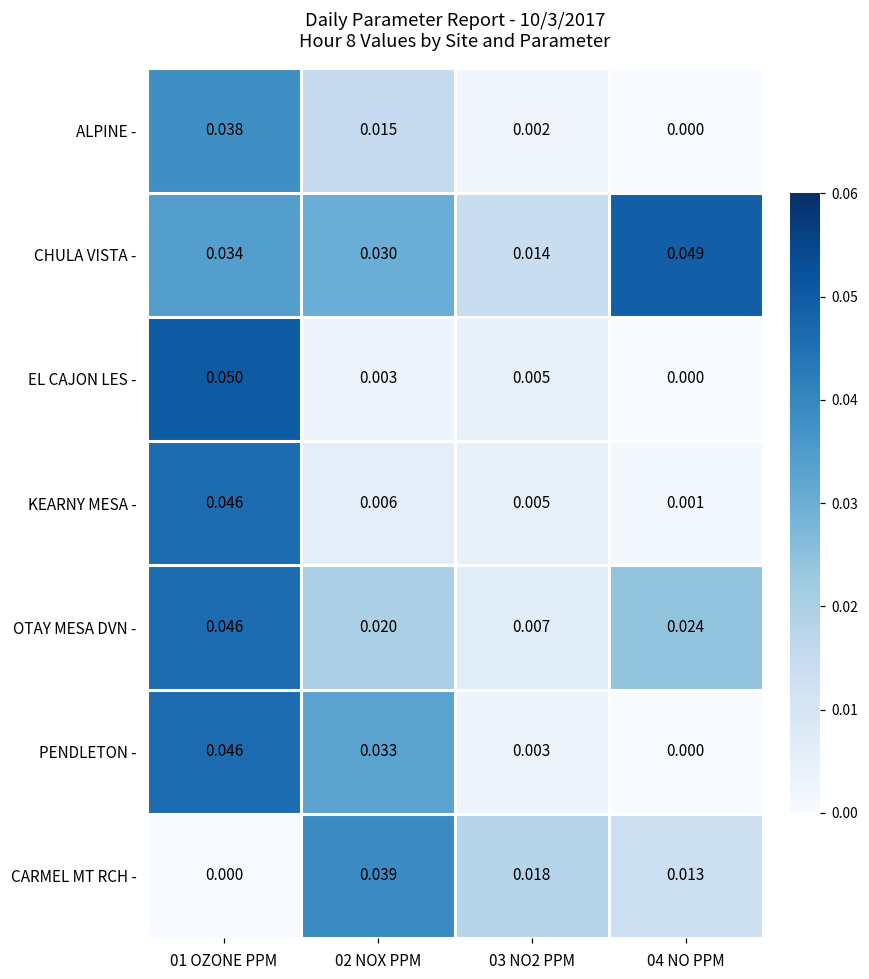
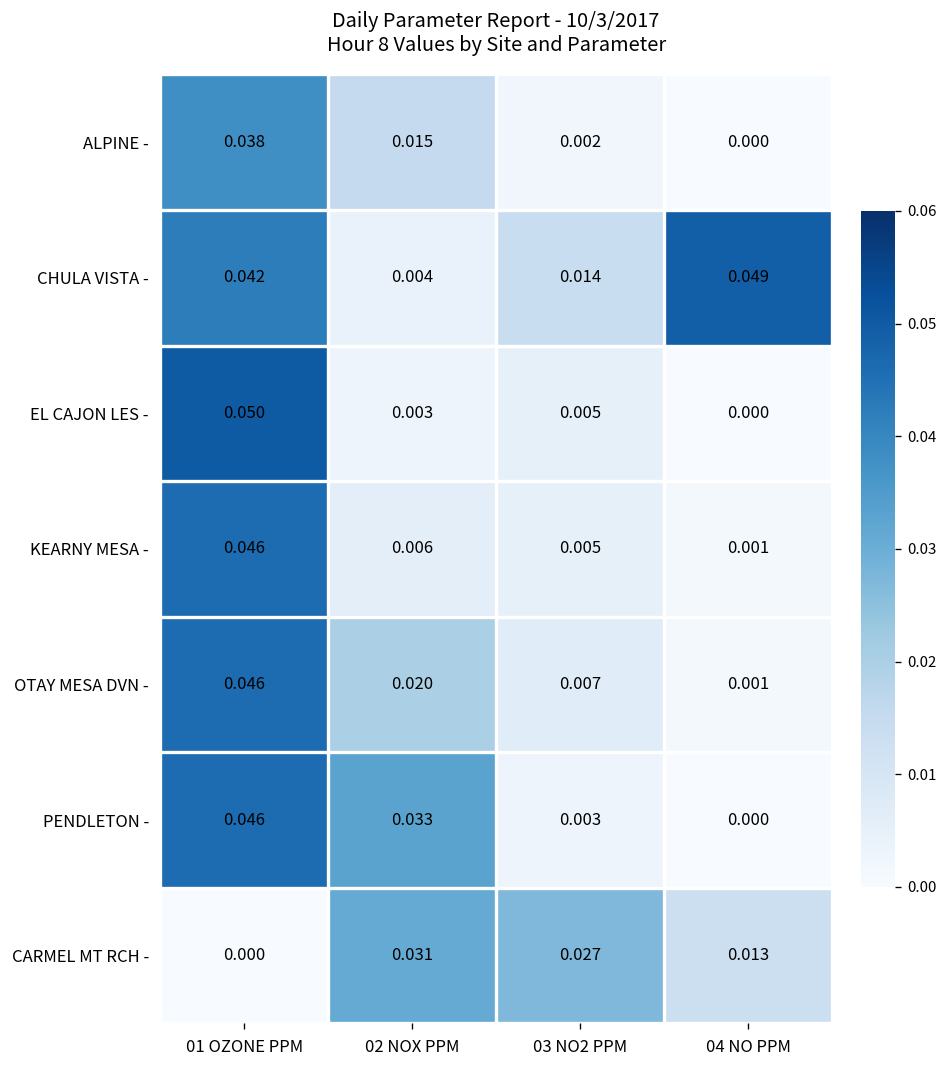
  {
    "ALPINE -": {
      "01 OZONE PPM": 0.038,
      "02 NOX PPM": 0.015,
      "03 NO2 PPM": 0.002,
      "04 NO PPM": 0.000
    },
    "CHULA VISTA -": {
-     "01 OZONE PPM": 0.034,
-     "02 NOX PPM": 0.030,
+     "01 OZONE PPM": 0.042,
+     "02 NOX PPM": 0.004,
      "03 NO2 PPM": 0.014,
      "04 NO PPM": 0.049
    },
    "EL CAJON LES -": {
      "01 OZONE PPM": 0.050,
      "02 NOX PPM": 0.003,
      "03 NO2 PPM": 0.005,
      "04 NO PPM": 0.000
    },
    "KEARNY MESA -": {
      "01 OZONE PPM": 0.046,
      "02 NOX PPM": 0.006,
      "03 NO2 PPM": 0.005,
      "04 NO PPM": 0.001
    },
    "OTAY MESA DVN -": {
      "01 OZONE PPM": 0.046,
      "02 NOX PPM": 0.020,
      "03 NO2 PPM": 0.007,
-     "04 NO PPM": 0.024
+     "04 NO PPM": 0.001
    },
    "PENDLETON -": {
      "01 OZONE PPM": 0.046,
      "02 NOX PPM": 0.033,
      "03 NO2 PPM": 0.003,
      "04 NO PPM": 0.000
    },
    "CARMEL MT RCH -": {
      "01 OZONE PPM": 0.000,
-     "02 NOX PPM": 0.039,
-     "03 NO2 PPM": 0.018,
+     "02 NOX PPM": 0.031,
+     "03 NO2 PPM": 0.027,
      "04 NO PPM": 0.013
    }
  }
